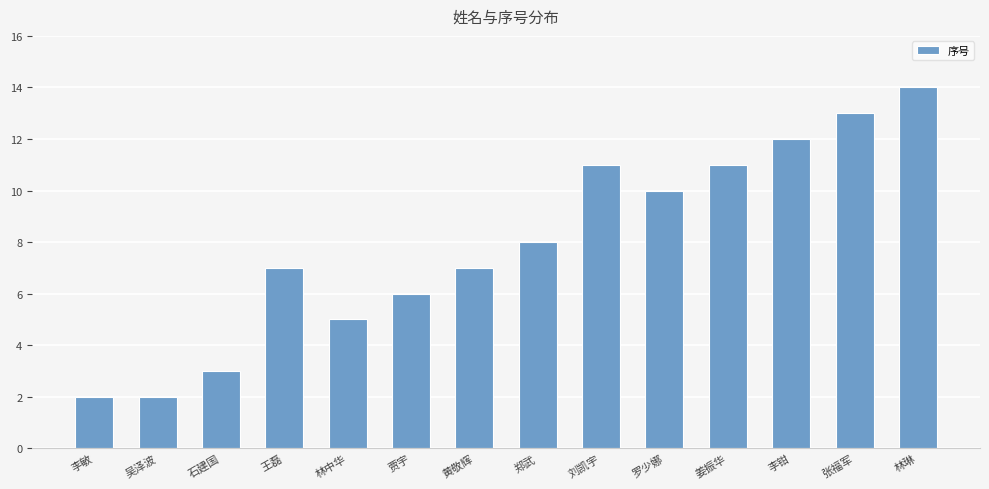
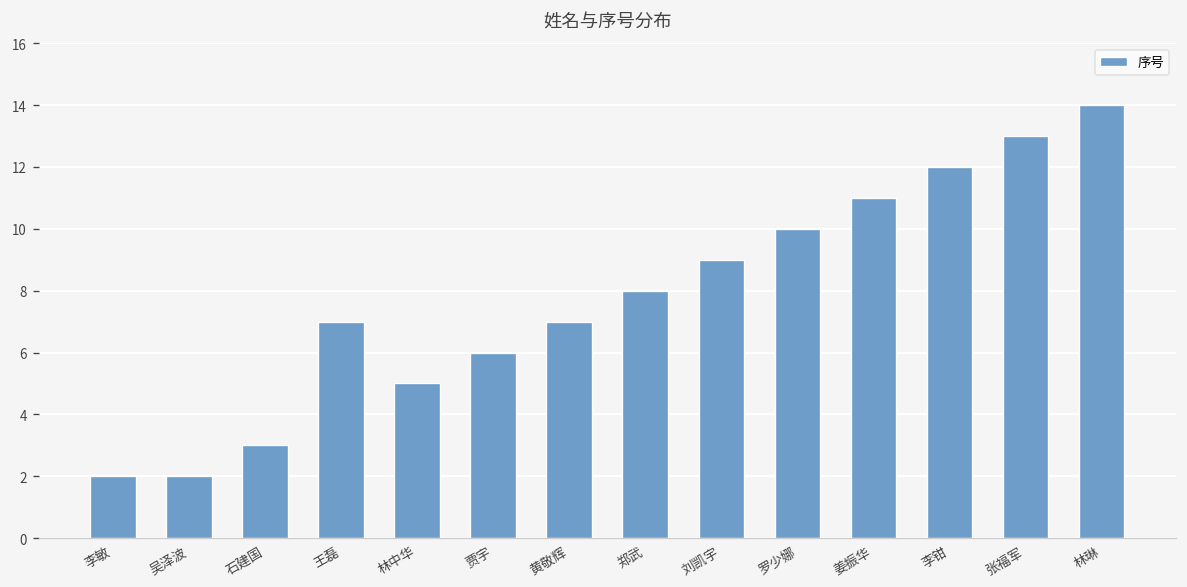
  {
    "李敏": 2,
    "吴泽波": 2,
    "石建国": 3,
    "王磊": 7,
    "林中华": 5,
    "贾宇": 6,
    "黄敬辉": 7,
    "郑武": 8,
-   "刘凯宇": 11,
+   "刘凯宇": 9,
    "罗少娜": 10,
    "姜振华": 11,
    "李钳": 12,
    "张福军": 13,
    "林琳": 14
  }
